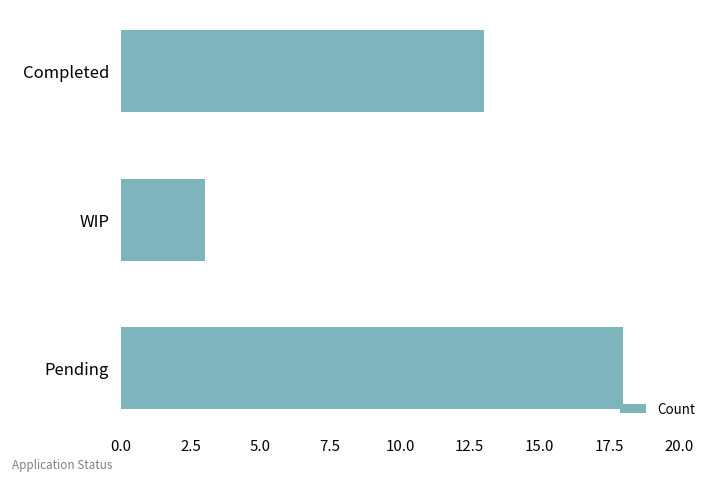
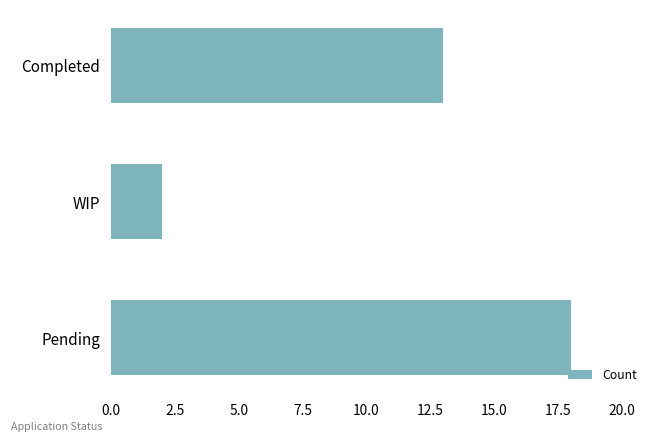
  {
    "Completed": 13,
-   "WIP": 3,
+   "WIP": 2,
    "Pending": 18
  }
